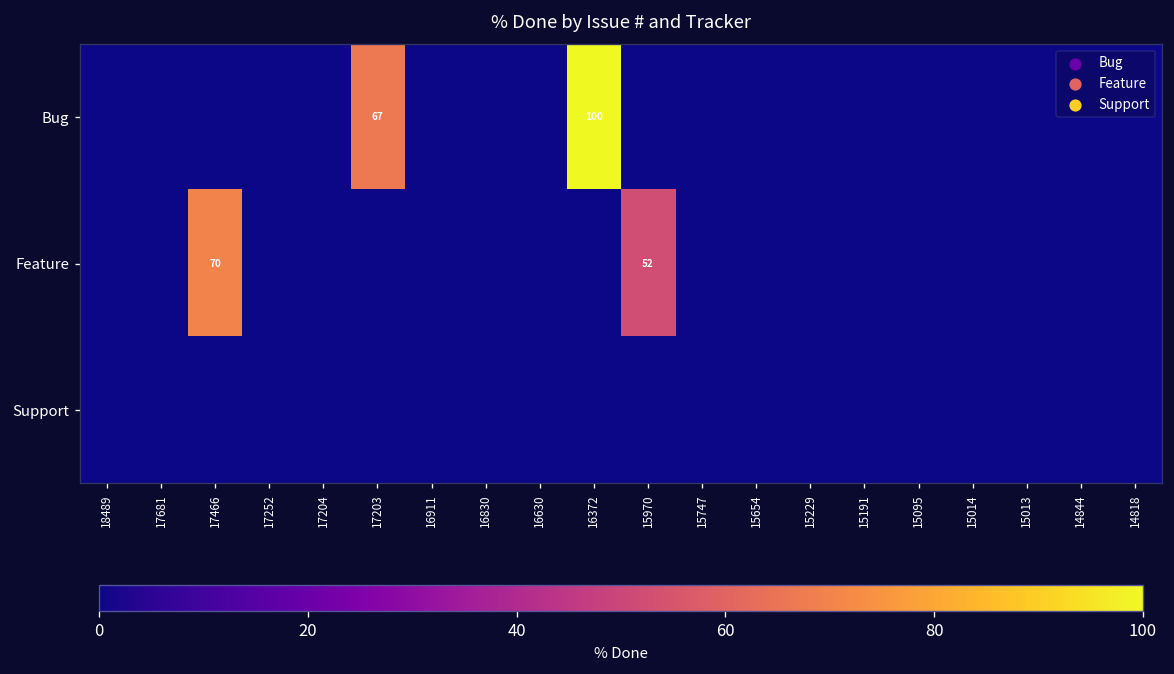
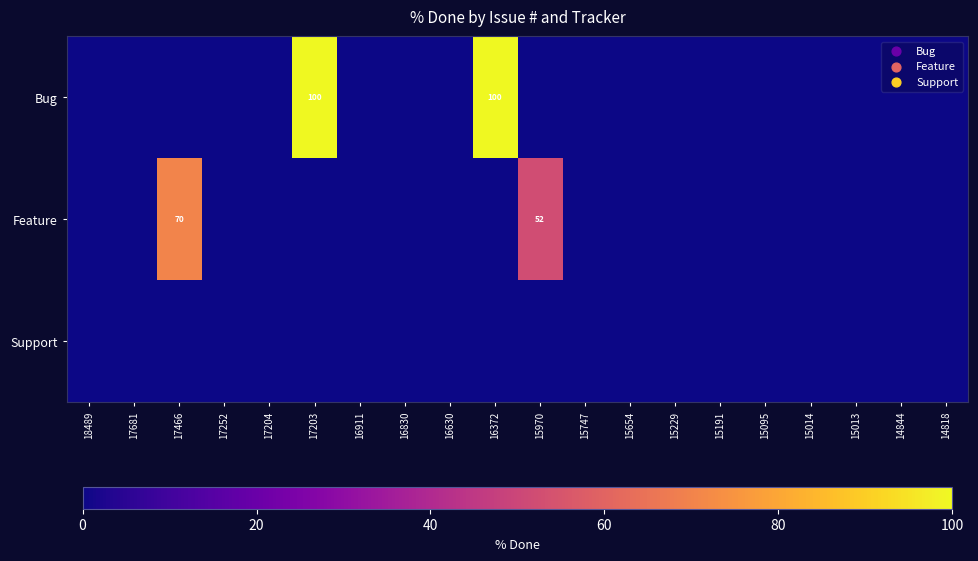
  {
    "Bug": {
-     "17203": 67,
+     "17203": 100,
      "16372": 100
    },
    "Feature": {
      "17466": 70,
      "15970": 52
    }
  }
